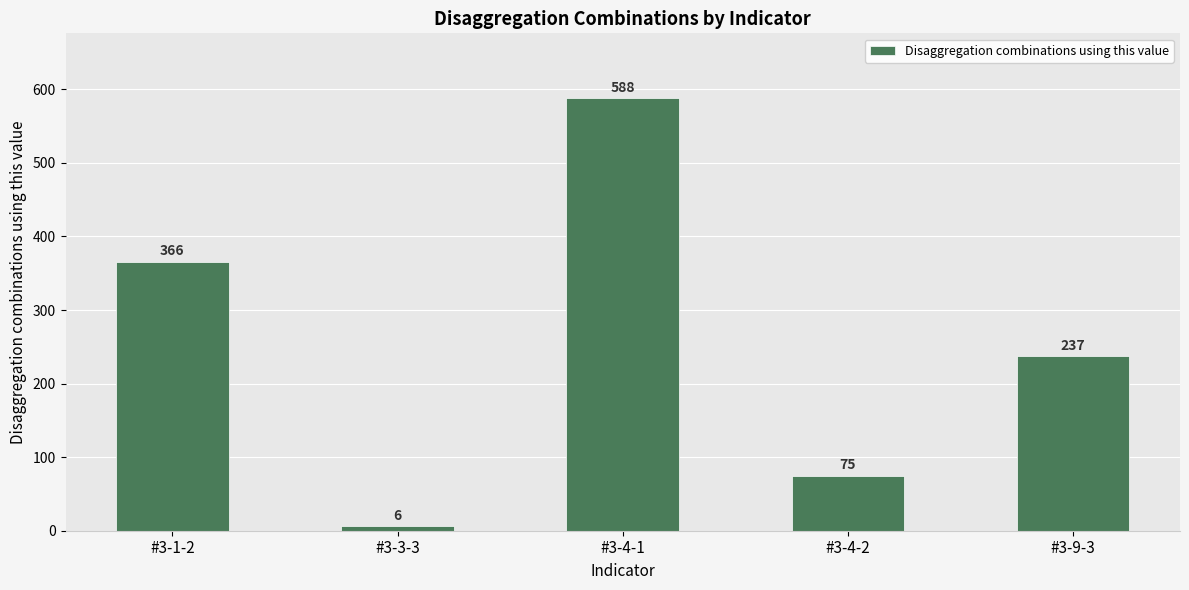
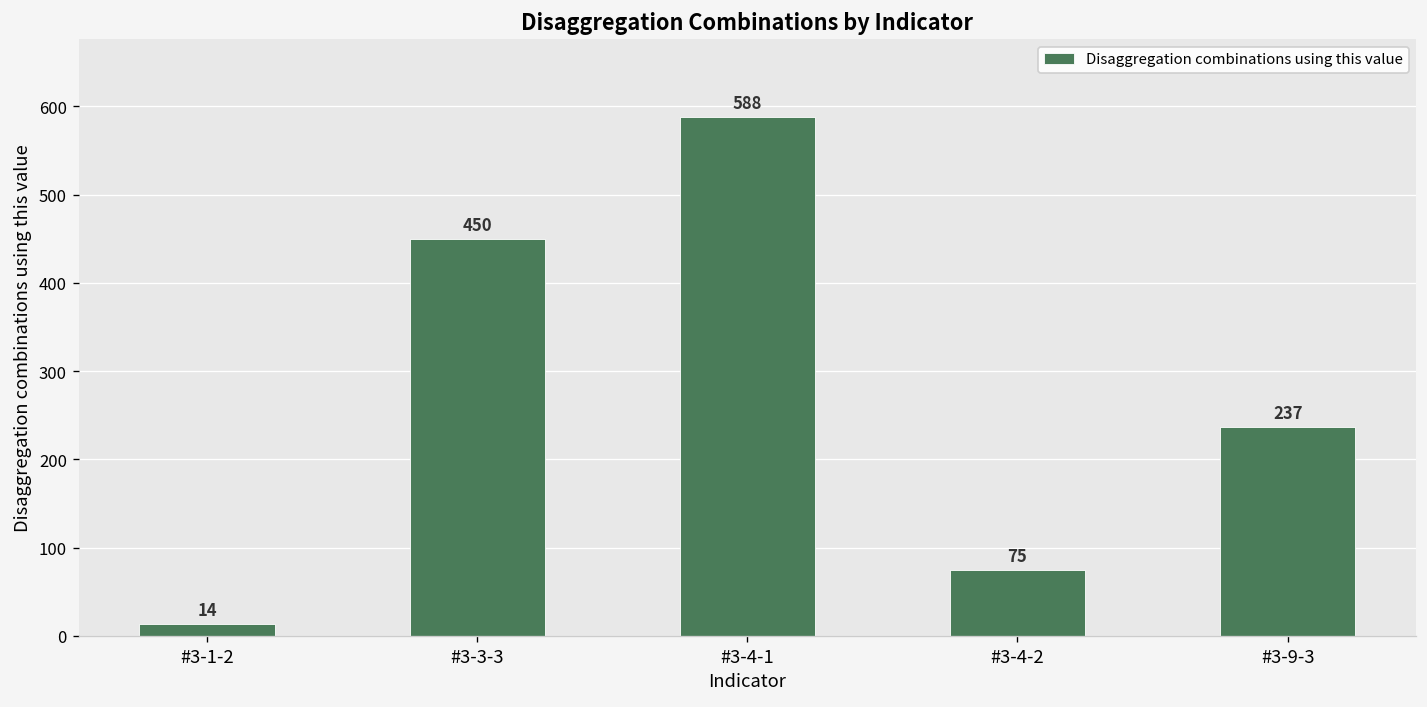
  {
-   "#3-1-2": 366,
-   "#3-3-3": 6,
+   "#3-1-2": 14,
+   "#3-3-3": 450,
    "#3-4-1": 588,
    "#3-4-2": 75,
    "#3-9-3": 237
  }
